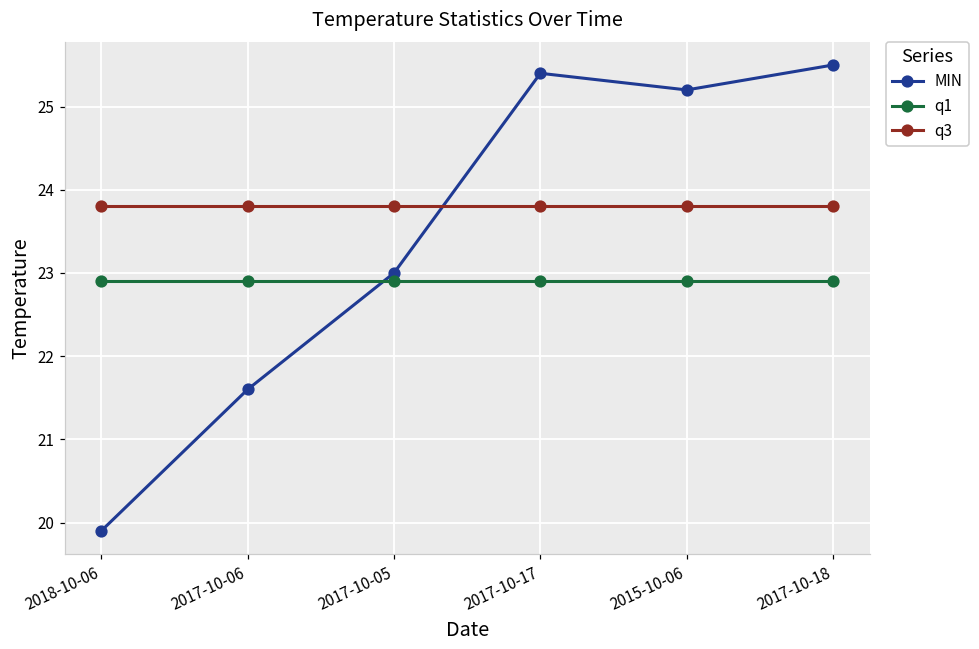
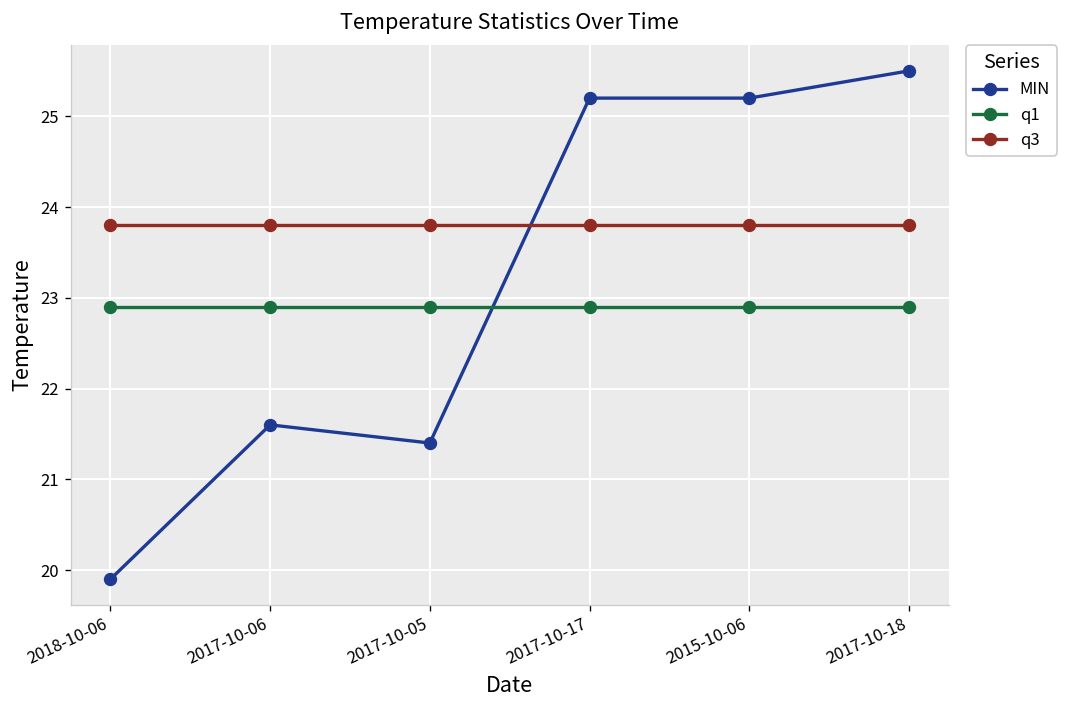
  {
    "MIN": {
      "2018-10-06": 19.9,
      "2017-10-06": 21.6,
-     "2017-10-05": 23.0,
-     "2017-10-17": 25.4,
+     "2017-10-05": 21.4,
+     "2017-10-17": 25.2,
      "2015-10-06": 25.2,
      "2017-10-18": 25.5
    },
    "q1": {
      "2018-10-06": 22.9,
      "2017-10-06": 22.9,
      "2017-10-05": 22.9,
      "2017-10-17": 22.9,
      "2015-10-06": 22.9,
      "2017-10-18": 22.9
    },
    "q3": {
      "2018-10-06": 23.8,
      "2017-10-06": 23.8,
      "2017-10-05": 23.8,
      "2017-10-17": 23.8,
      "2015-10-06": 23.8,
      "2017-10-18": 23.8
    }
  }
